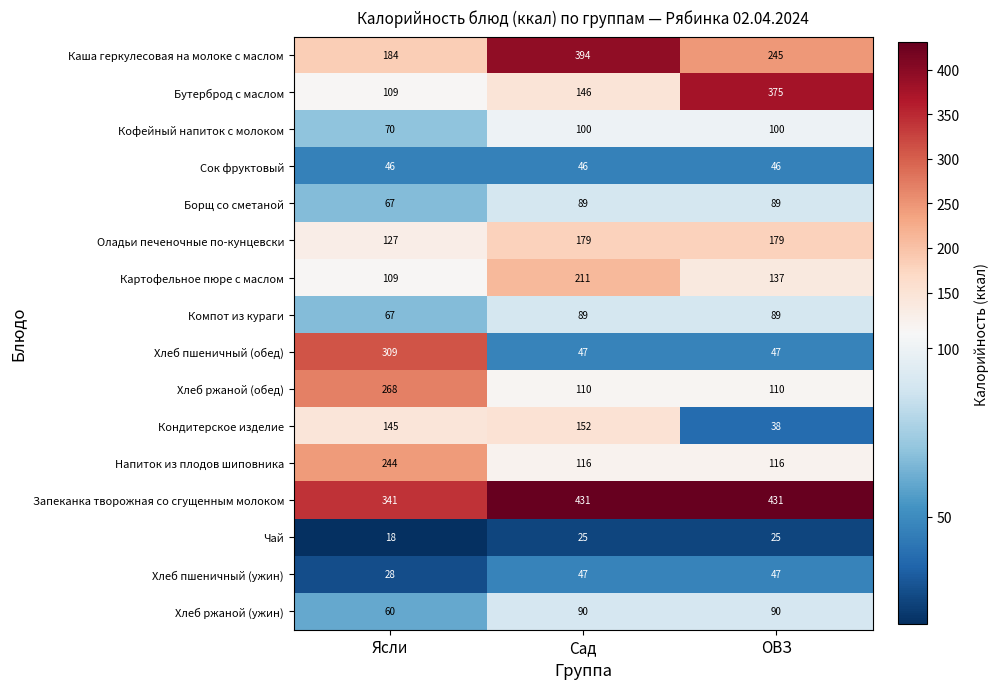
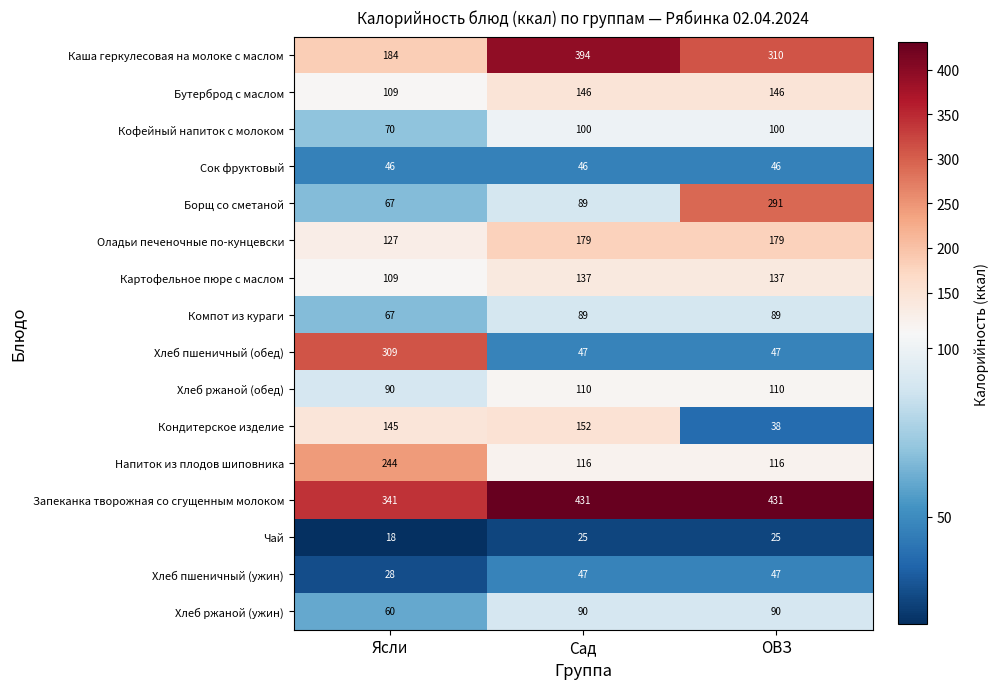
  {
    "Каша геркулесовая на молоке с маслом": {
      "Ясли": 184,
      "Сад": 394,
-     "ОВЗ": 245
+     "ОВЗ": 310
    },
    "Бутерброд с маслом": {
      "Ясли": 109,
      "Сад": 146,
-     "ОВЗ": 375
+     "ОВЗ": 146
    },
    "Кофейный напиток с молоком": {
      "Ясли": 70,
      "Сад": 100,
      "ОВЗ": 100
    },
    "Сок фруктовый": {
      "Ясли": 46,
      "Сад": 46,
      "ОВЗ": 46
    },
    "Борщ со сметаной": {
      "Ясли": 67,
      "Сад": 89,
-     "ОВЗ": 89
+     "ОВЗ": 291
    },
    "Оладьи печеночные по-кунцевски": {
      "Ясли": 127,
      "Сад": 179,
      "ОВЗ": 179
    },
    "Картофельное пюре с маслом": {
      "Ясли": 109,
-     "Сад": 211,
+     "Сад": 137,
      "ОВЗ": 137
    },
    "Компот из кураги": {
      "Ясли": 67,
      "Сад": 89,
      "ОВЗ": 89
    },
    "Хлеб пшеничный (обед)": {
      "Ясли": 309,
      "Сад": 47,
      "ОВЗ": 47
    },
    "Хлеб ржаной (обед)": {
-     "Ясли": 268,
+     "Ясли": 90,
      "Сад": 110,
      "ОВЗ": 110
    },
    "Кондитерское изделие": {
      "Ясли": 145,
      "Сад": 152,
      "ОВЗ": 38
    },
    "Напиток из плодов шиповника": {
      "Ясли": 244,
      "Сад": 116,
      "ОВЗ": 116
    },
    "Запеканка творожная со сгущенным молоком": {
      "Ясли": 341,
      "Сад": 431,
      "ОВЗ": 431
    },
    "Чай": {
      "Ясли": 18,
      "Сад": 25,
      "ОВЗ": 25
    },
    "Хлеб пшеничный (ужин)": {
      "Ясли": 28,
      "Сад": 47,
      "ОВЗ": 47
    },
    "Хлеб ржаной (ужин)": {
      "Ясли": 60,
      "Сад": 90,
      "ОВЗ": 90
    }
  }
